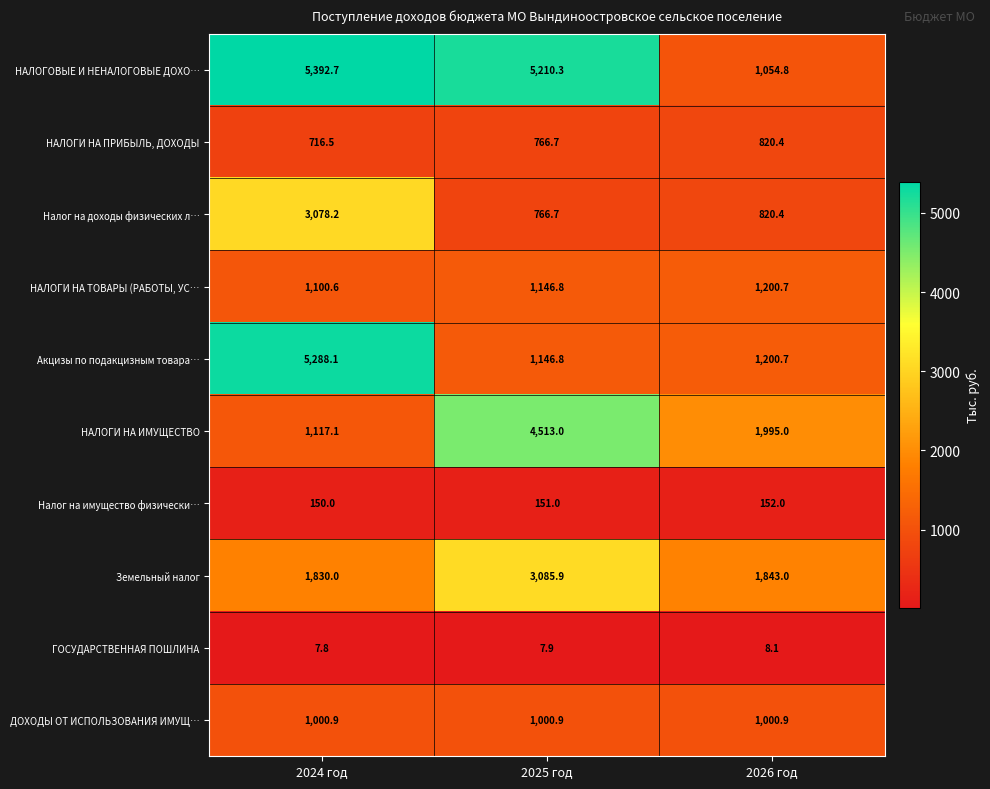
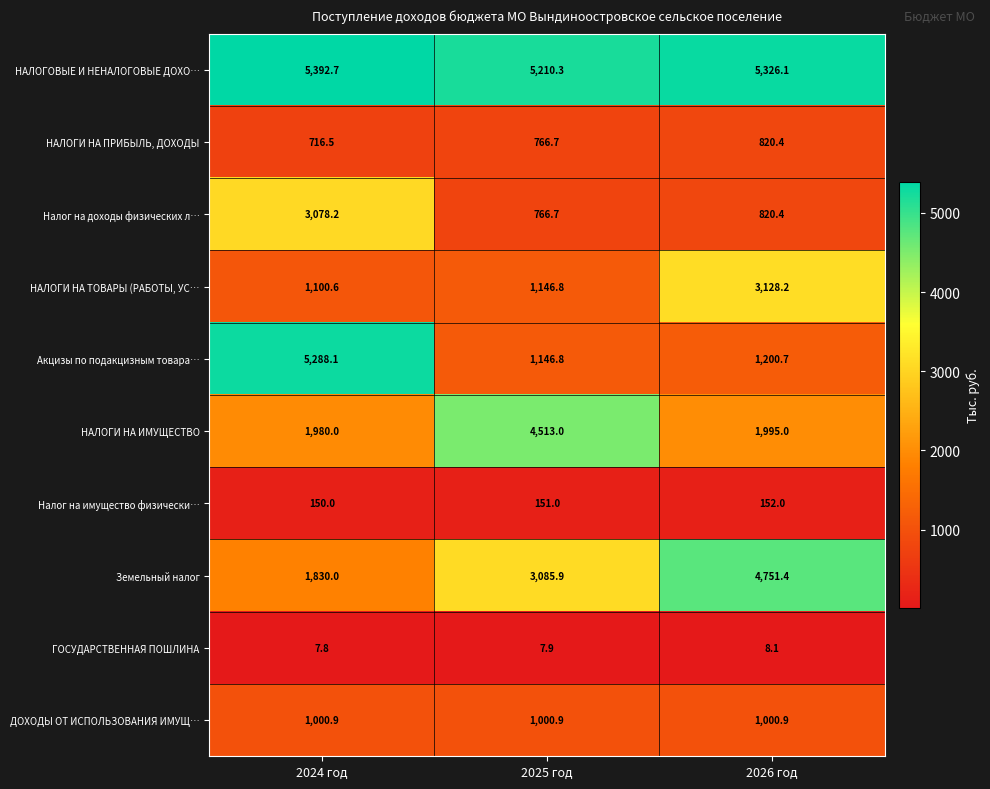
  {
    "НАЛОГОВЫЕ И НЕНАЛОГОВЫЕ ДОХО…": {
      "2024 год": "5,392.7",
      "2025 год": "5,210.3",
-     "2026 год": "1,054.8"
+     "2026 год": "5,326.1"
    },
    "НАЛОГИ НА ПРИБЫЛЬ, ДОХОДЫ": {
      "2024 год": "716.5",
      "2025 год": "766.7",
      "2026 год": "820.4"
    },
    "Налог на доходы физических л…": {
      "2024 год": "3,078.2",
      "2025 год": "766.7",
      "2026 год": "820.4"
    },
    "НАЛОГИ НА ТОВАРЫ (РАБОТЫ, УС…": {
      "2024 год": "1,100.6",
      "2025 год": "1,146.8",
-     "2026 год": "1,200.7"
+     "2026 год": "3,128.2"
    },
    "Акцизы по подакцизным товара…": {
      "2024 год": "5,288.1",
      "2025 год": "1,146.8",
      "2026 год": "1,200.7"
    },
    "НАЛОГИ НА ИМУЩЕСТВО": {
-     "2024 год": "1,117.1",
+     "2024 год": "1,980.0",
      "2025 год": "4,513.0",
      "2026 год": "1,995.0"
    },
    "Налог на имущество физически…": {
      "2024 год": "150.0",
      "2025 год": "151.0",
      "2026 год": "152.0"
    },
    "Земельный налог": {
      "2024 год": "1,830.0",
      "2025 год": "3,085.9",
-     "2026 год": "1,843.0"
+     "2026 год": "4,751.4"
    },
    "ГОСУДАРСТВЕННАЯ ПОШЛИНА": {
      "2024 год": "7.8",
      "2025 год": "7.9",
      "2026 год": "8.1"
    },
    "ДОХОДЫ ОТ ИСПОЛЬЗОВАНИЯ ИМУЩ…": {
      "2024 год": "1,000.9",
      "2025 год": "1,000.9",
      "2026 год": "1,000.9"
    }
  }
